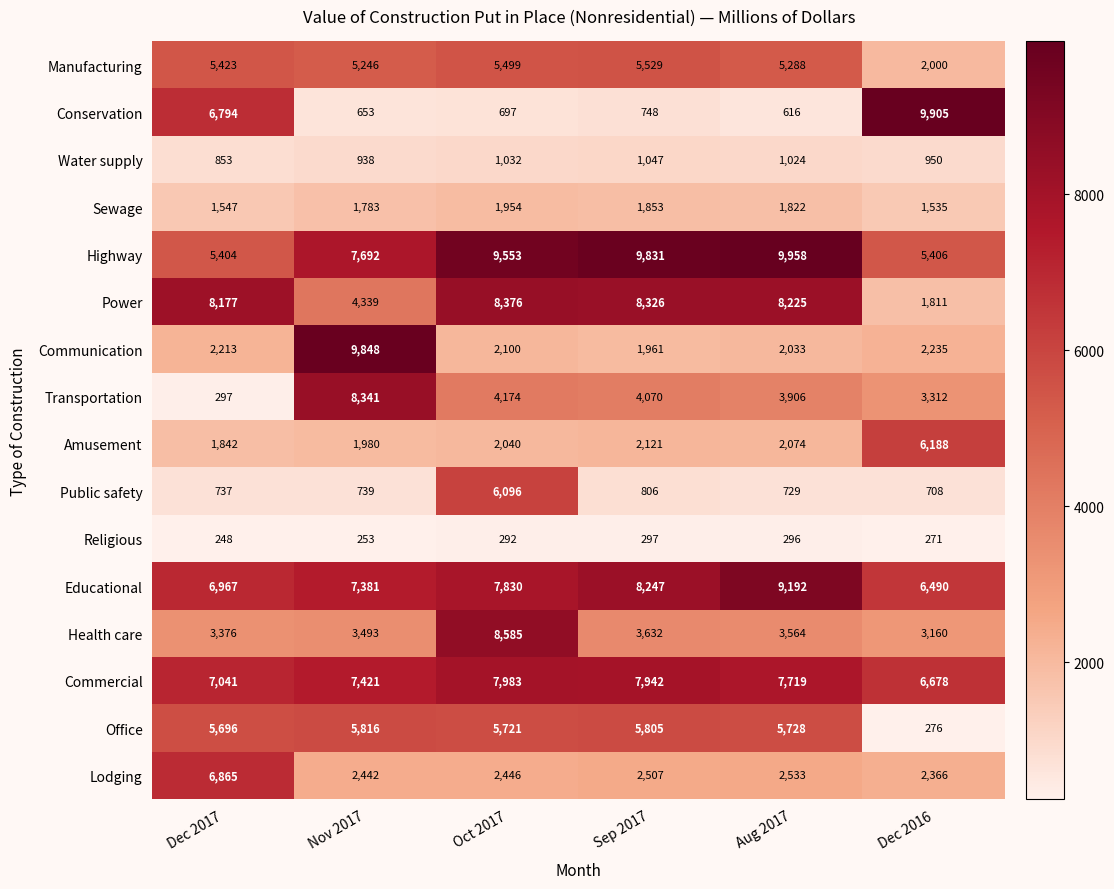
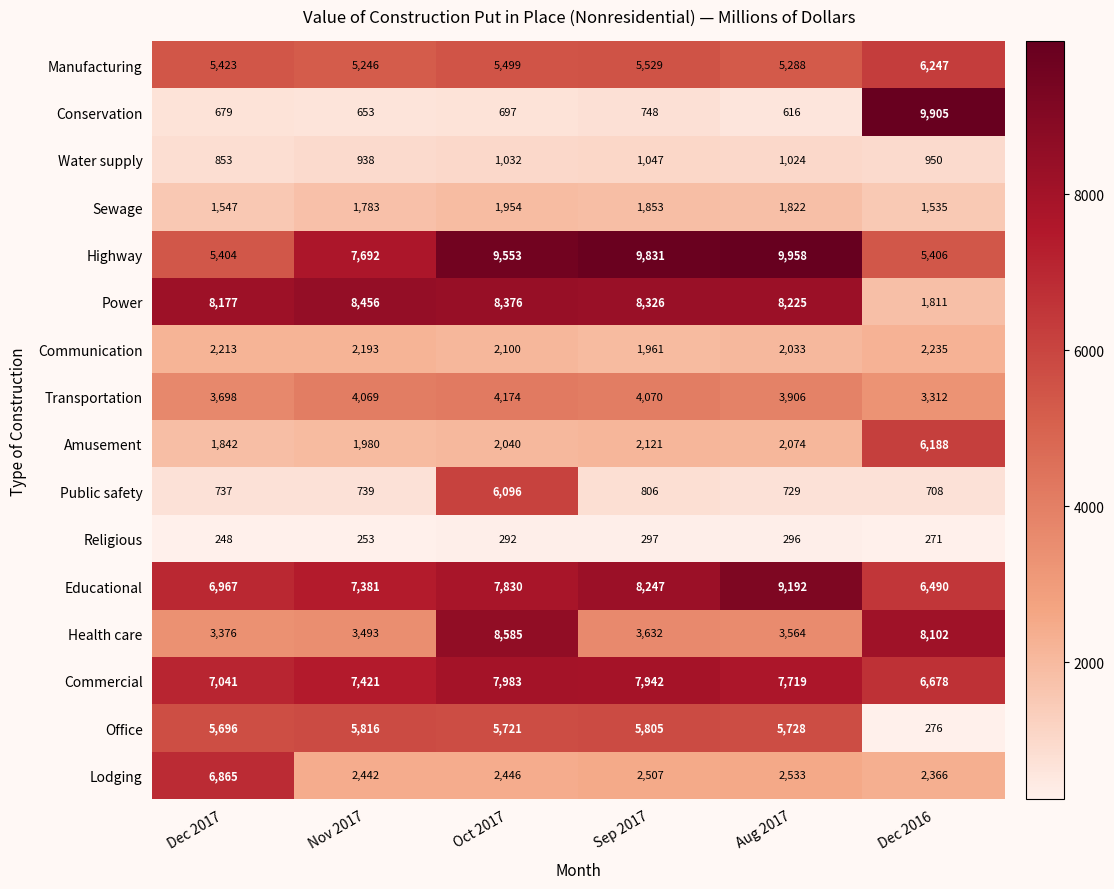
  {
    "Manufacturing": {
      "Dec 2017": "5,423",
      "Nov 2017": "5,246",
      "Oct 2017": "5,499",
      "Sep 2017": "5,529",
      "Aug 2017": "5,288",
-     "Dec 2016": "2,000"
+     "Dec 2016": "6,247"
    },
    "Conservation": {
-     "Dec 2017": "6,794",
+     "Dec 2017": "679",
      "Nov 2017": "653",
      "Oct 2017": "697",
      "Sep 2017": "748",
      "Aug 2017": "616",
      "Dec 2016": "9,905"
    },
    "Water supply": {
      "Dec 2017": "853",
      "Nov 2017": "938",
      "Oct 2017": "1,032",
      "Sep 2017": "1,047",
      "Aug 2017": "1,024",
      "Dec 2016": "950"
    },
    "Sewage": {
      "Dec 2017": "1,547",
      "Nov 2017": "1,783",
      "Oct 2017": "1,954",
      "Sep 2017": "1,853",
      "Aug 2017": "1,822",
      "Dec 2016": "1,535"
    },
    "Highway": {
      "Dec 2017": "5,404",
      "Nov 2017": "7,692",
      "Oct 2017": "9,553",
      "Sep 2017": "9,831",
      "Aug 2017": "9,958",
      "Dec 2016": "5,406"
    },
    "Power": {
      "Dec 2017": "8,177",
-     "Nov 2017": "4,339",
+     "Nov 2017": "8,456",
      "Oct 2017": "8,376",
      "Sep 2017": "8,326",
      "Aug 2017": "8,225",
      "Dec 2016": "1,811"
    },
    "Communication": {
      "Dec 2017": "2,213",
-     "Nov 2017": "9,848",
+     "Nov 2017": "2,193",
      "Oct 2017": "2,100",
      "Sep 2017": "1,961",
      "Aug 2017": "2,033",
      "Dec 2016": "2,235"
    },
    "Transportation": {
-     "Dec 2017": "297",
-     "Nov 2017": "8,341",
+     "Dec 2017": "3,698",
+     "Nov 2017": "4,069",
      "Oct 2017": "4,174",
      "Sep 2017": "4,070",
      "Aug 2017": "3,906",
      "Dec 2016": "3,312"
    },
    "Amusement": {
      "Dec 2017": "1,842",
      "Nov 2017": "1,980",
      "Oct 2017": "2,040",
      "Sep 2017": "2,121",
      "Aug 2017": "2,074",
      "Dec 2016": "6,188"
    },
    "Public safety": {
      "Dec 2017": "737",
      "Nov 2017": "739",
      "Oct 2017": "6,096",
      "Sep 2017": "806",
      "Aug 2017": "729",
      "Dec 2016": "708"
    },
    "Religious": {
      "Dec 2017": "248",
      "Nov 2017": "253",
      "Oct 2017": "292",
      "Sep 2017": "297",
      "Aug 2017": "296",
      "Dec 2016": "271"
    },
    "Educational": {
      "Dec 2017": "6,967",
      "Nov 2017": "7,381",
      "Oct 2017": "7,830",
      "Sep 2017": "8,247",
      "Aug 2017": "9,192",
      "Dec 2016": "6,490"
    },
    "Health care": {
      "Dec 2017": "3,376",
      "Nov 2017": "3,493",
      "Oct 2017": "8,585",
      "Sep 2017": "3,632",
      "Aug 2017": "3,564",
-     "Dec 2016": "3,160"
+     "Dec 2016": "8,102"
    },
    "Commercial": {
      "Dec 2017": "7,041",
      "Nov 2017": "7,421",
      "Oct 2017": "7,983",
      "Sep 2017": "7,942",
      "Aug 2017": "7,719",
      "Dec 2016": "6,678"
    },
    "Office": {
      "Dec 2017": "5,696",
      "Nov 2017": "5,816",
      "Oct 2017": "5,721",
      "Sep 2017": "5,805",
      "Aug 2017": "5,728",
      "Dec 2016": "276"
    },
    "Lodging": {
      "Dec 2017": "6,865",
      "Nov 2017": "2,442",
      "Oct 2017": "2,446",
      "Sep 2017": "2,507",
      "Aug 2017": "2,533",
      "Dec 2016": "2,366"
    }
  }
